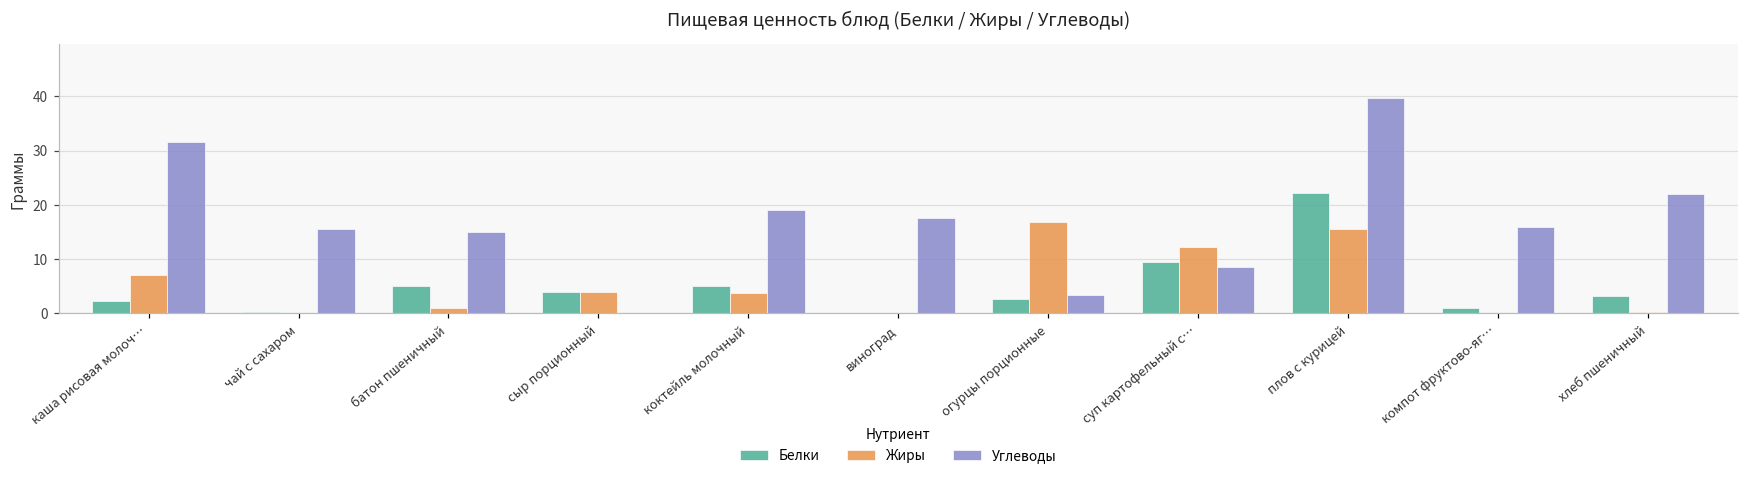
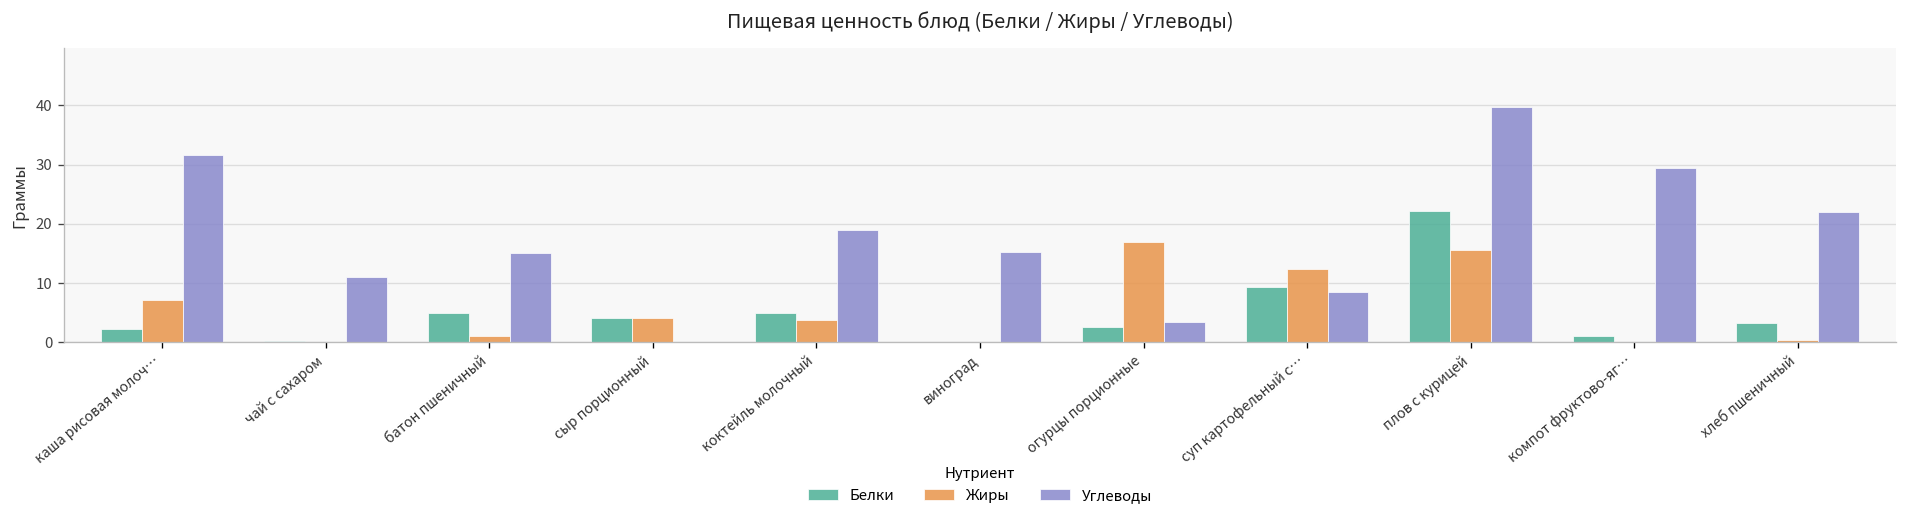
  {
    "Белки": {
      "каша рисовая молоч…": 2,
      "батон пшеничный": 5,
      "сыр порционный": 4,
      "коктейль молочный": 5,
      "виноград": 0,
      "огурцы порционные": 3,
      "суп картофельный с…": 9,
      "плов с курицей": 22,
      "компот фруктово-яг…": 1,
      "хлеб пшеничный": 3
    },
    "Жиры": {
      "каша рисовая молоч…": 7,
      "чай с сахаром": 0,
      "батон пшеничный": 1,
      "сыр порционный": 4,
      "коктейль молочный": 4,
      "виноград": 0,
      "огурцы порционные": 17,
      "суп картофельный с…": 12,
      "плов с курицей": 16,
      "компот фруктово-яг…": 0
    },
    "Углеводы": {
      "каша рисовая молоч…": 32,
-     "чай с сахаром": 16,
+     "чай с сахаром": 11,
      "батон пшеничный": 15,
      "сыр порционный": 0,
      "коктейль молочный": 19,
-     "виноград": 18,
+     "виноград": 15,
      "огурцы порционные": 3,
      "суп картофельный с…": 9,
      "плов с курицей": 40,
-     "компот фруктово-яг…": 16,
+     "компот фруктово-яг…": 30,
      "хлеб пшеничный": 22
    }
  }
